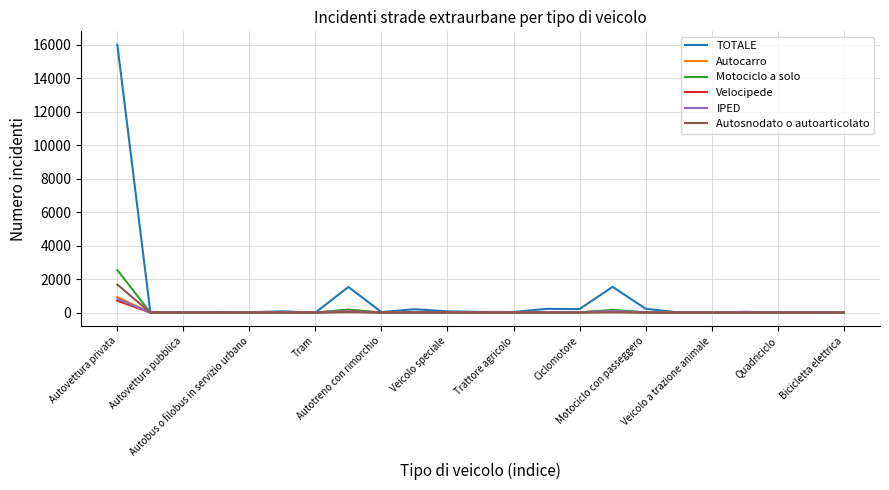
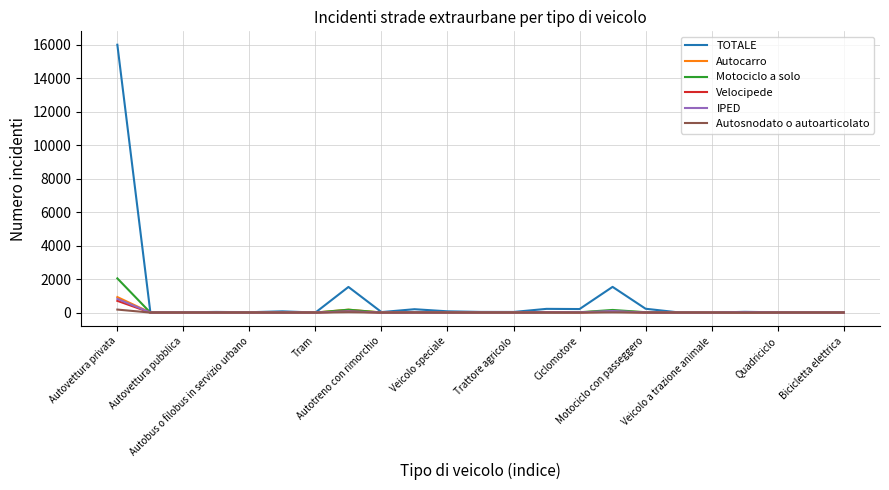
  {
    "TOTALE": {
      "Autovettura privata": 16000,
      "Ciclomotore": 200,
      "Motociclo con passeggero": 200
    },
    "Motociclo a solo": {
-     "Autovettura privata": 2500
+     "Autovettura privata": 2000
    },
    "Autosnodato o autoarticolato": {
-     "Autovettura privata": 1700
+     "Autovettura privata": 200
    }
  }
